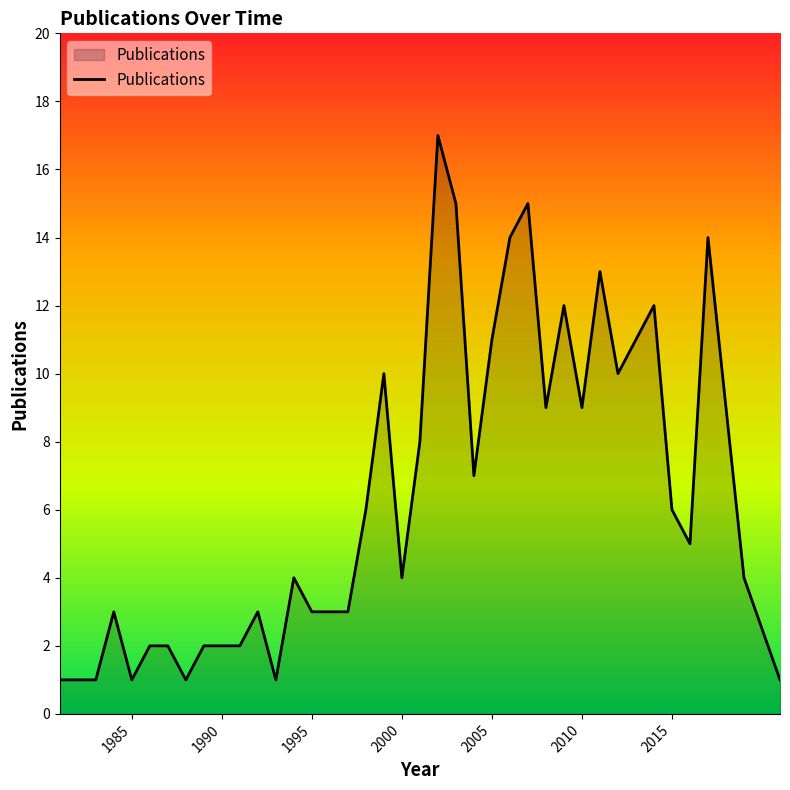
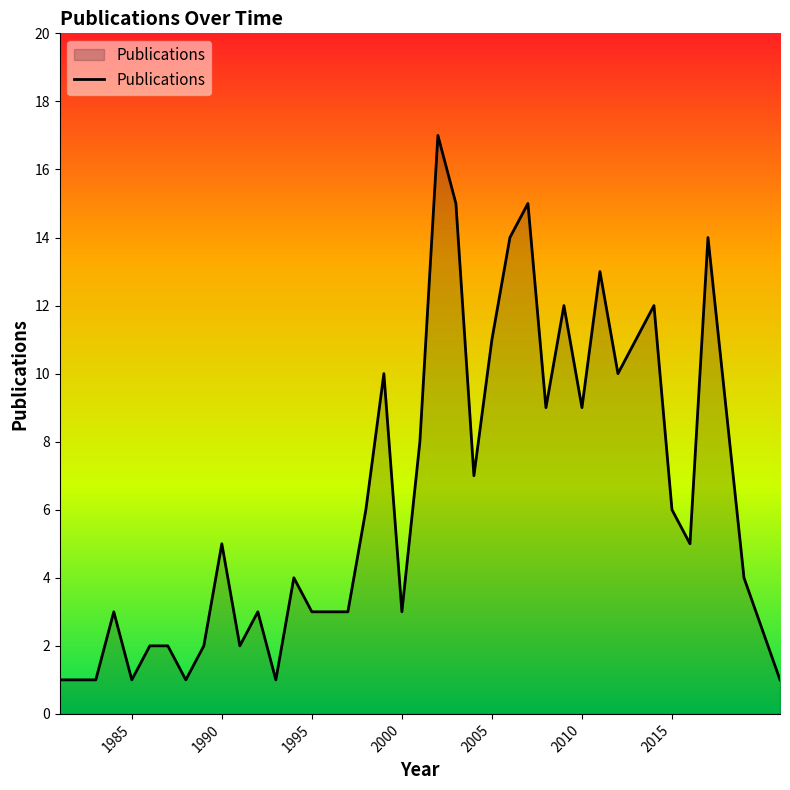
  {
    "1985": 1,
-   "1990": 2,
+   "1990": 5,
    "1995": 3,
-   "2000": 4,
+   "2000": 3,
    "2005": 11,
    "2010": 9,
    "2015": 6
  }
